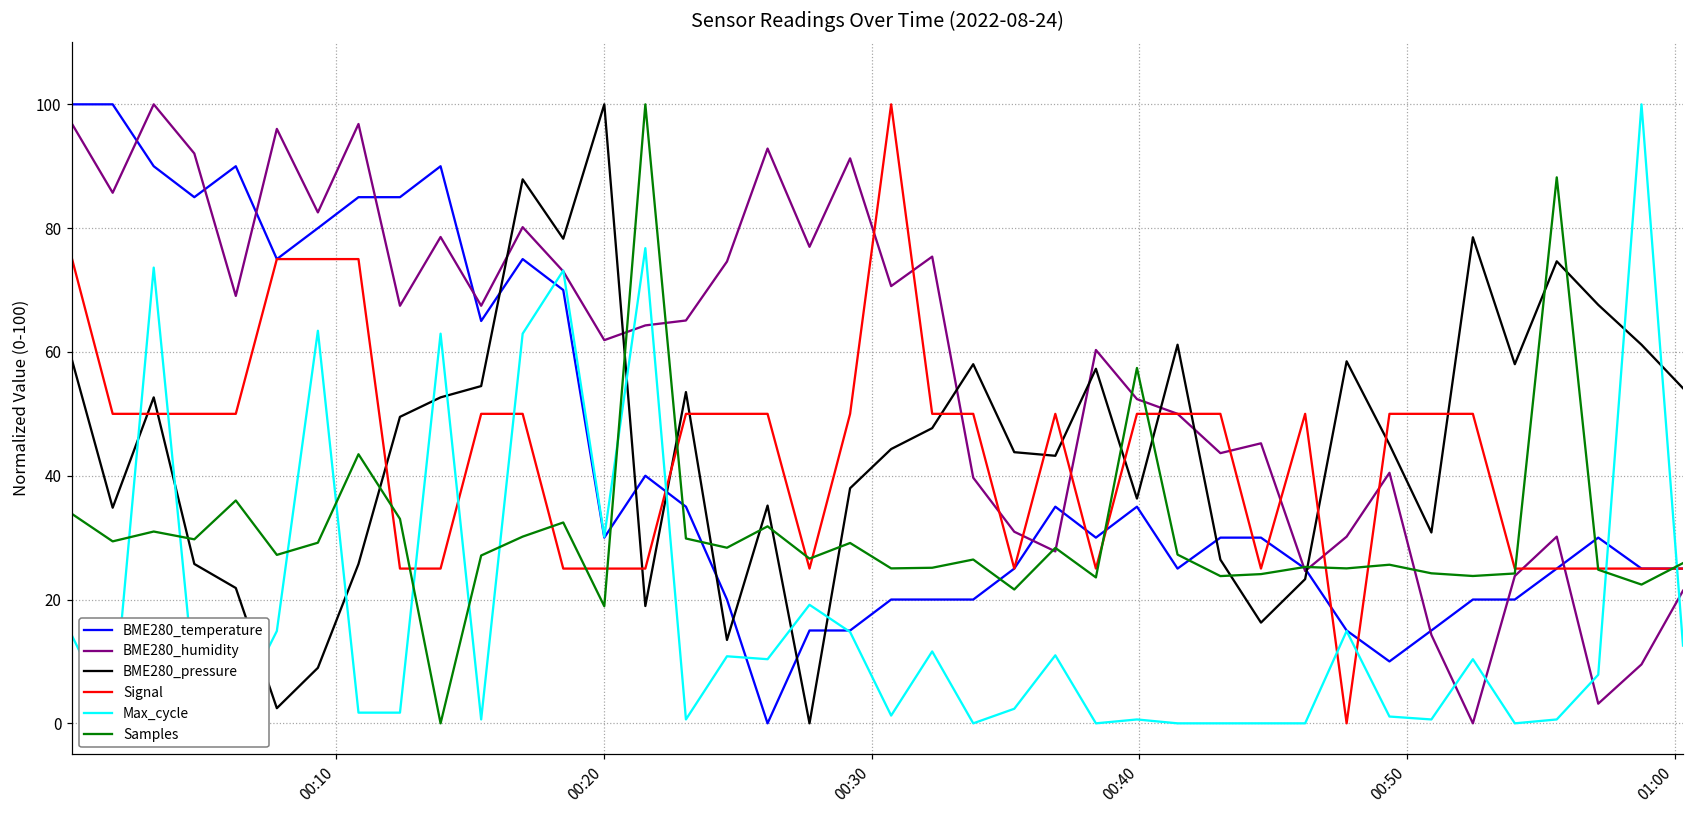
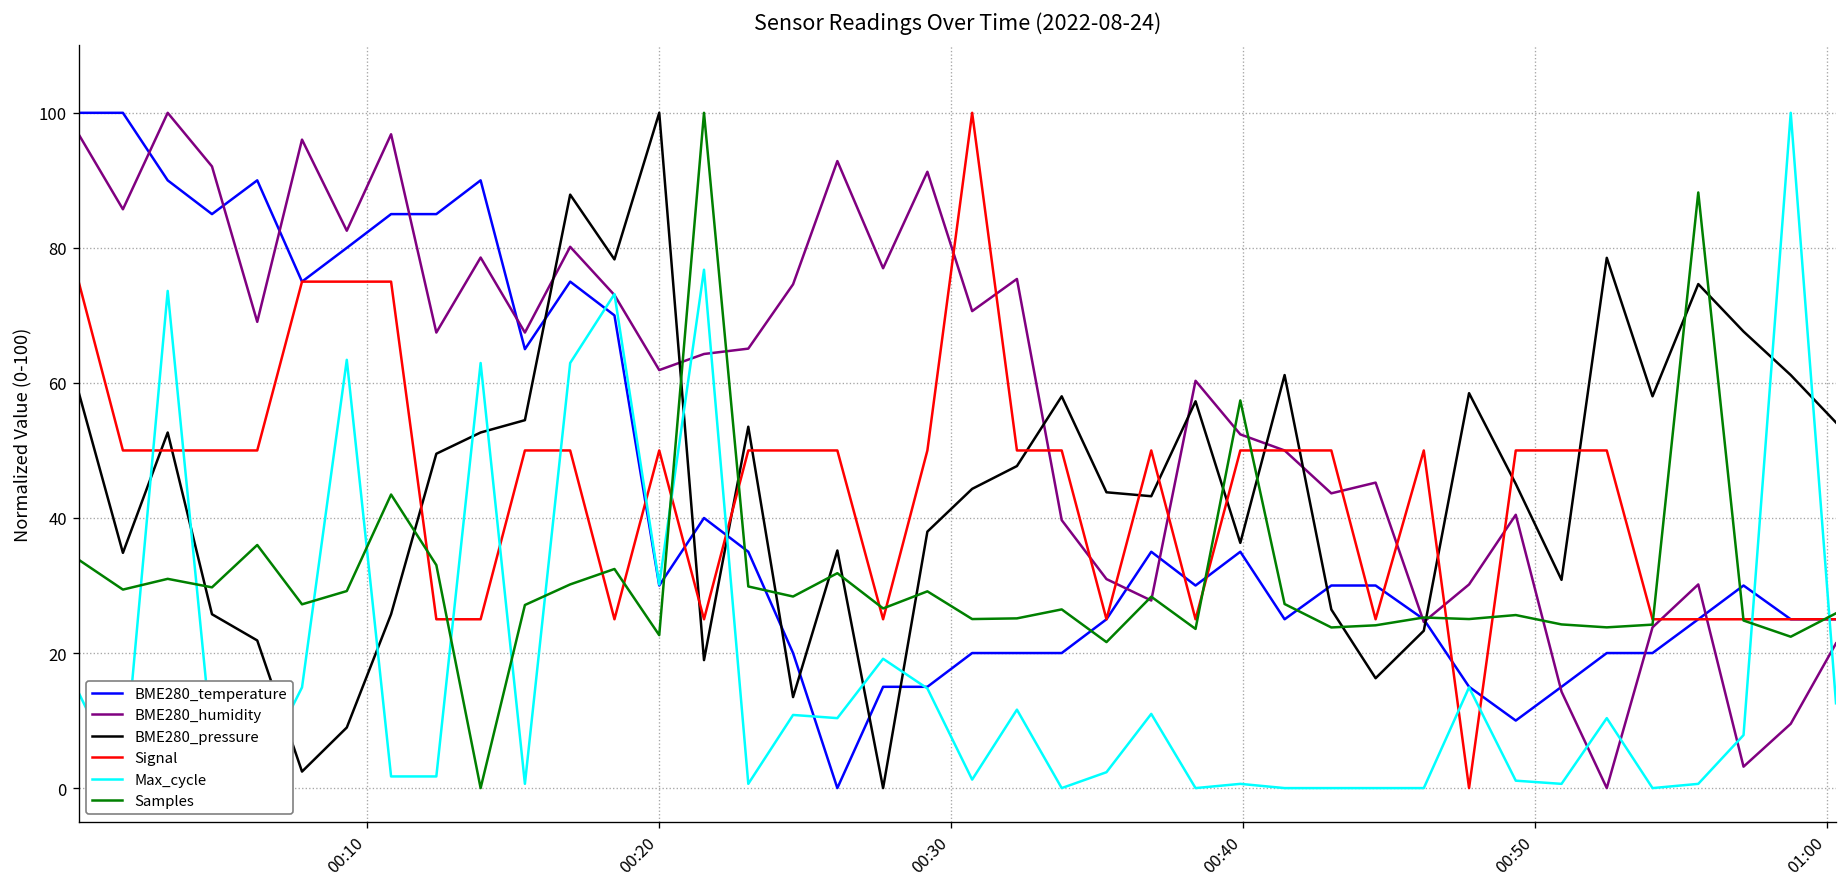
  {
    "BME280_humidity": {
      "00:20": 62
    },
    "BME280_pressure": {
      "00:20": 100
    },
    "Signal": {
-     "00:20": 25
+     "00:20": 50
    },
    "Samples": {
-     "00:20": 19
+     "00:20": 23
    }
  }
